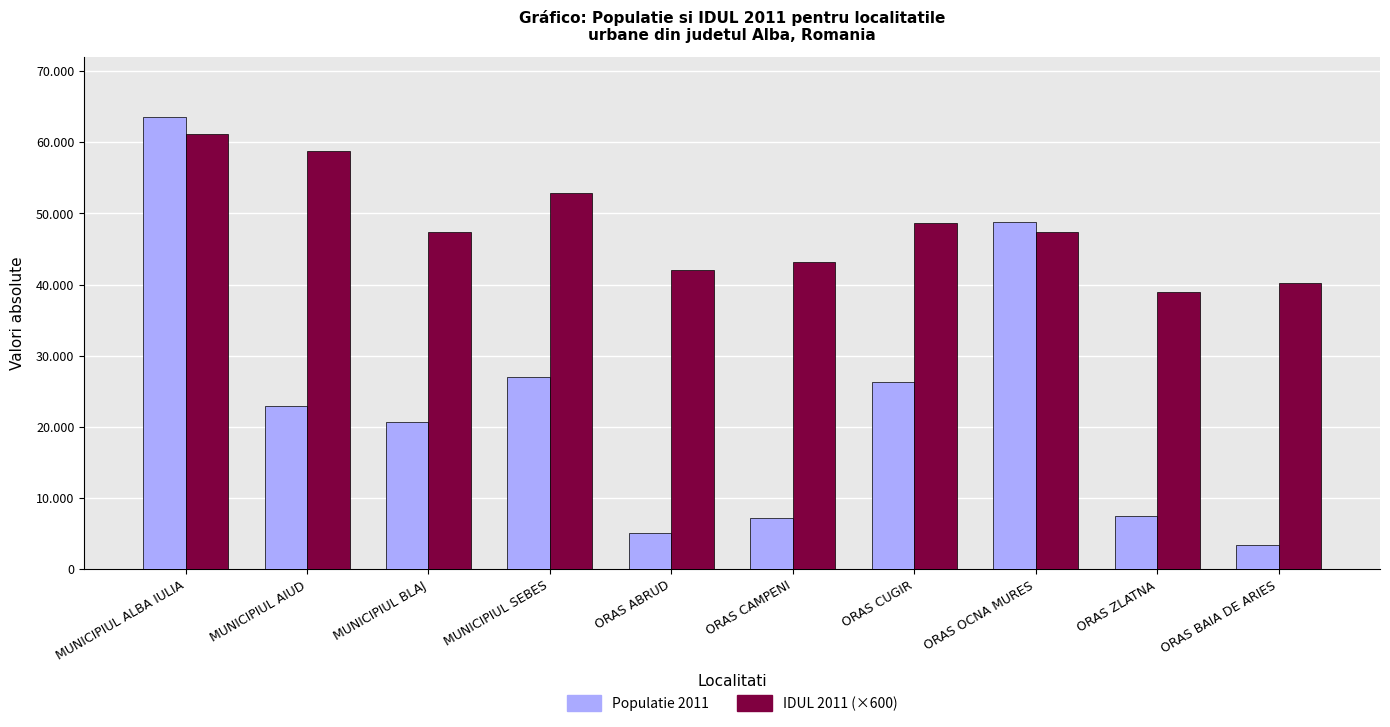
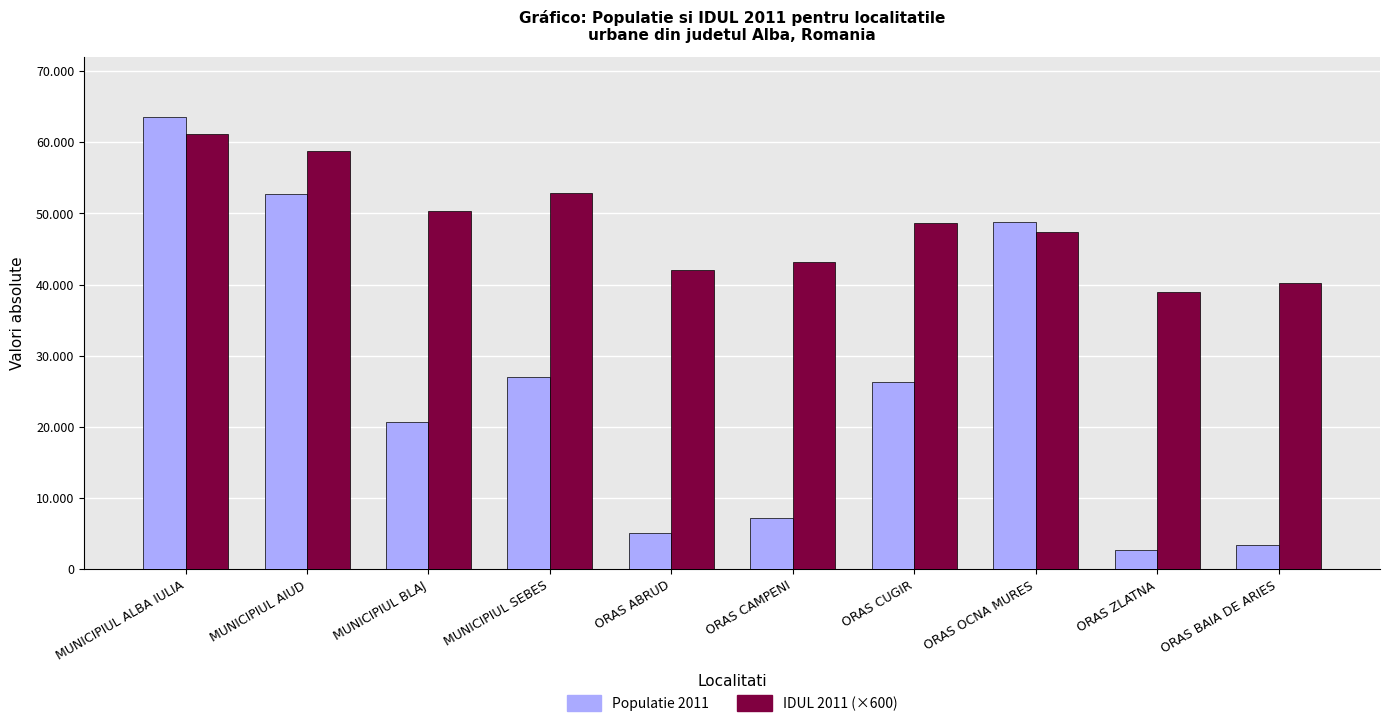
  {
    "Populatie 2011": {
      "MUNICIPIUL ALBA IULIA": 64,
-     "MUNICIPIUL AIUD": 23,
+     "MUNICIPIUL AIUD": 53,
      "MUNICIPIUL BLAJ": 21,
      "MUNICIPIUL SEBES": 27,
      "ORAS ABRUD": 5,
      "ORAS CAMPENI": 7,
      "ORAS CUGIR": 26,
      "ORAS OCNA MURES": 49,
-     "ORAS ZLATNA": 7,
+     "ORAS ZLATNA": 3,
      "ORAS BAIA DE ARIES": 3
    },
    "IDUL 2011 (×600)": {
      "MUNICIPIUL ALBA IULIA": 61,
      "MUNICIPIUL AIUD": 59,
-     "MUNICIPIUL BLAJ": 47,
+     "MUNICIPIUL BLAJ": 50,
      "MUNICIPIUL SEBES": 53,
      "ORAS ABRUD": 42,
      "ORAS CAMPENI": 43,
      "ORAS CUGIR": 49,
      "ORAS OCNA MURES": 47,
      "ORAS ZLATNA": 39,
      "ORAS BAIA DE ARIES": 40
    }
  }
